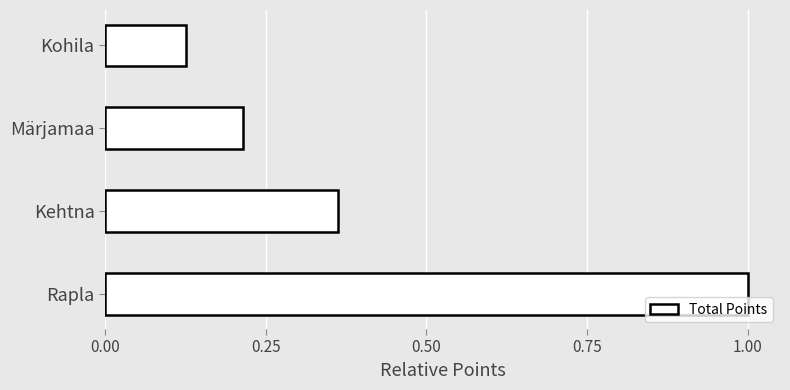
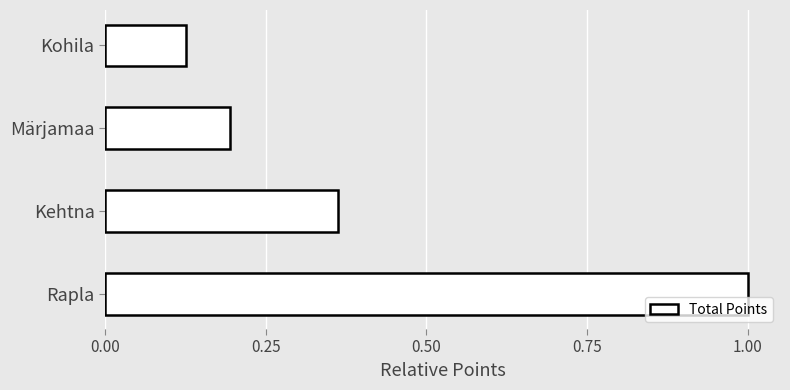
  {
    "Kohila": 0.13,
-   "Märjamaa": 0.22,
+   "Märjamaa": 0.20,
    "Kehtna": 0.36,
    "Rapla": 1.00
  }
